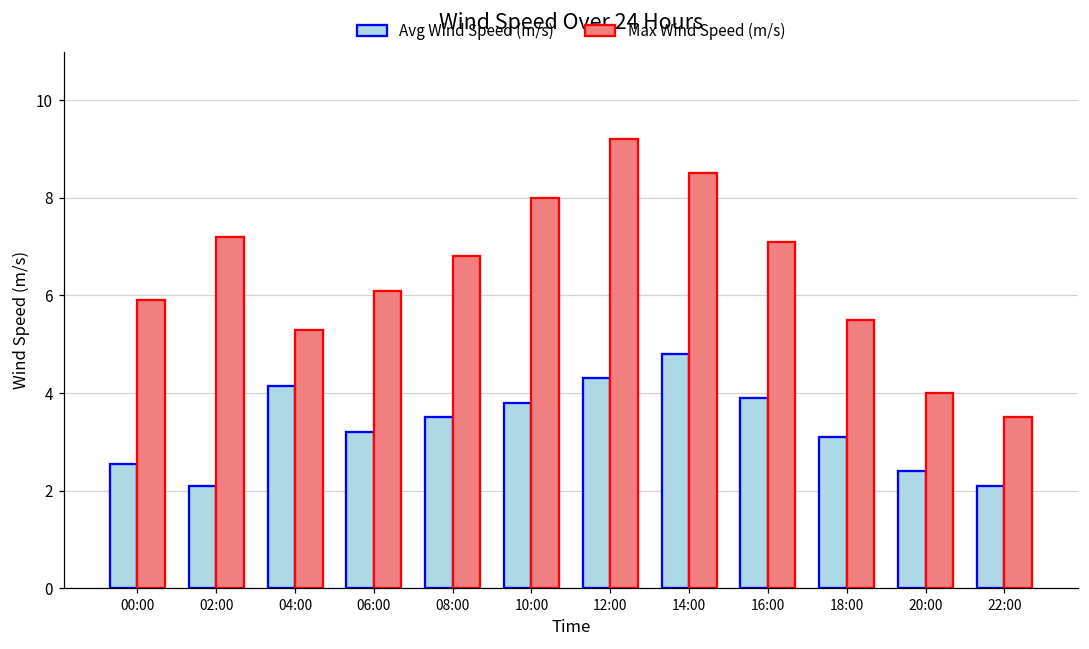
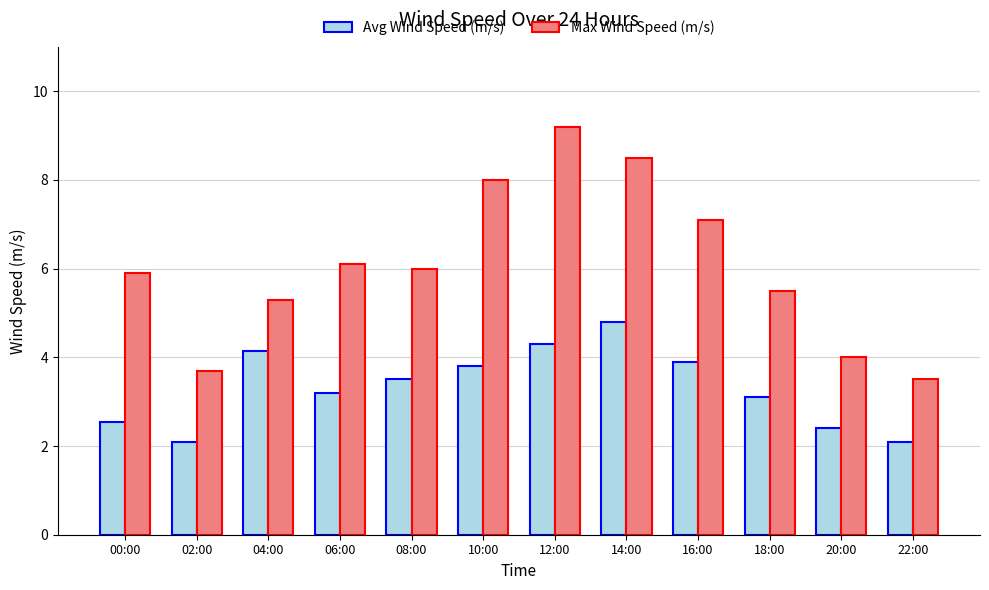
  {
    "Avg Wind Speed (m/s)": {
      "00:00": 2.6,
      "02:00": 2.1,
      "04:00": 4.2,
      "06:00": 3.2,
      "08:00": 3.5,
      "10:00": 3.8,
      "12:00": 4.3,
      "14:00": 4.8,
      "16:00": 3.9,
      "18:00": 3.1,
      "20:00": 2.4,
      "22:00": 2.1
    },
    "Max Wind Speed (m/s)": {
      "00:00": 5.9,
-     "02:00": 7.2,
+     "02:00": 3.7,
      "04:00": 5.3,
      "06:00": 6.1,
-     "08:00": 6.8,
+     "08:00": 6.0,
      "10:00": 8.0,
      "12:00": 9.2,
      "14:00": 8.5,
      "16:00": 7.1,
      "18:00": 5.5,
      "20:00": 4.0,
      "22:00": 3.5
    }
  }
